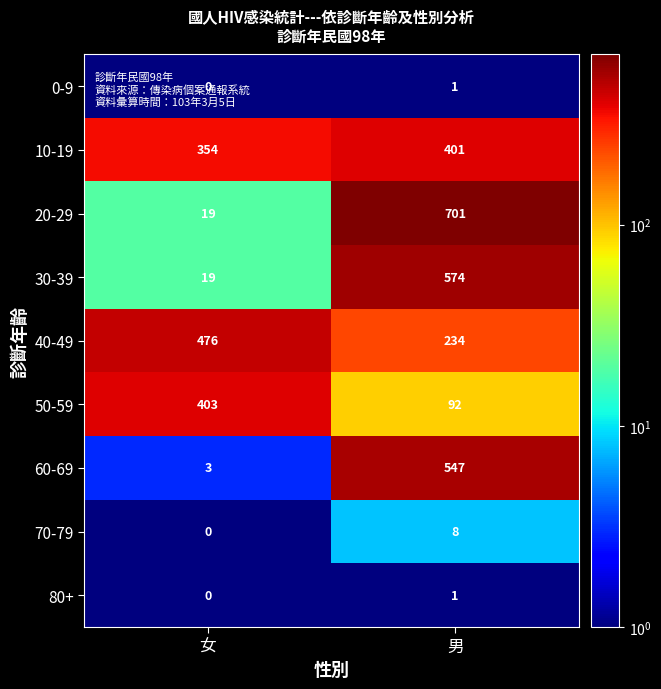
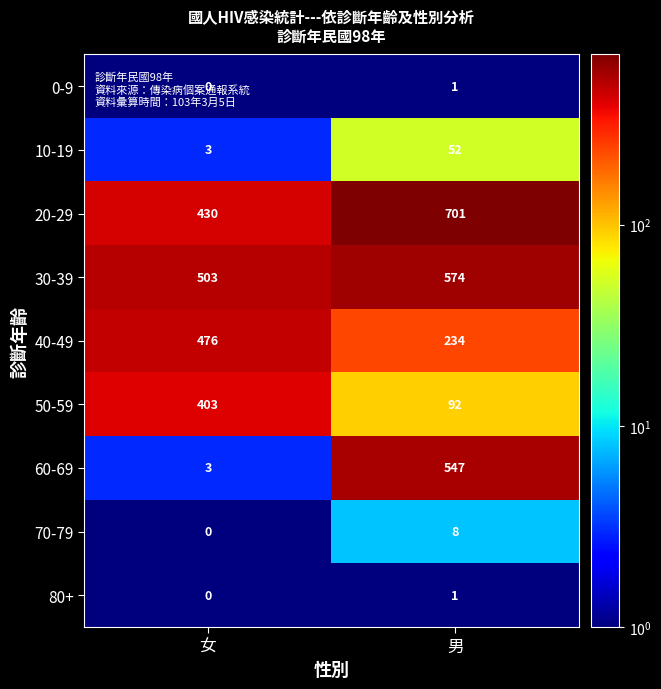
  {
    "0-9": {
      "男": 1
    },
    "10-19": {
-     "女": 354,
-     "男": 401
+     "女": 3,
+     "男": 52
    },
    "20-29": {
-     "女": 19,
+     "女": 430,
      "男": 701
    },
    "30-39": {
-     "女": 19,
+     "女": 503,
      "男": 574
    },
    "40-49": {
      "女": 476,
      "男": 234
    },
    "50-59": {
      "女": 403,
      "男": 92
    },
    "60-69": {
      "女": 3,
      "男": 547
    },
    "70-79": {
      "女": 0,
      "男": 8
    },
    "80+": {
      "女": 0,
      "男": 1
    }
  }
